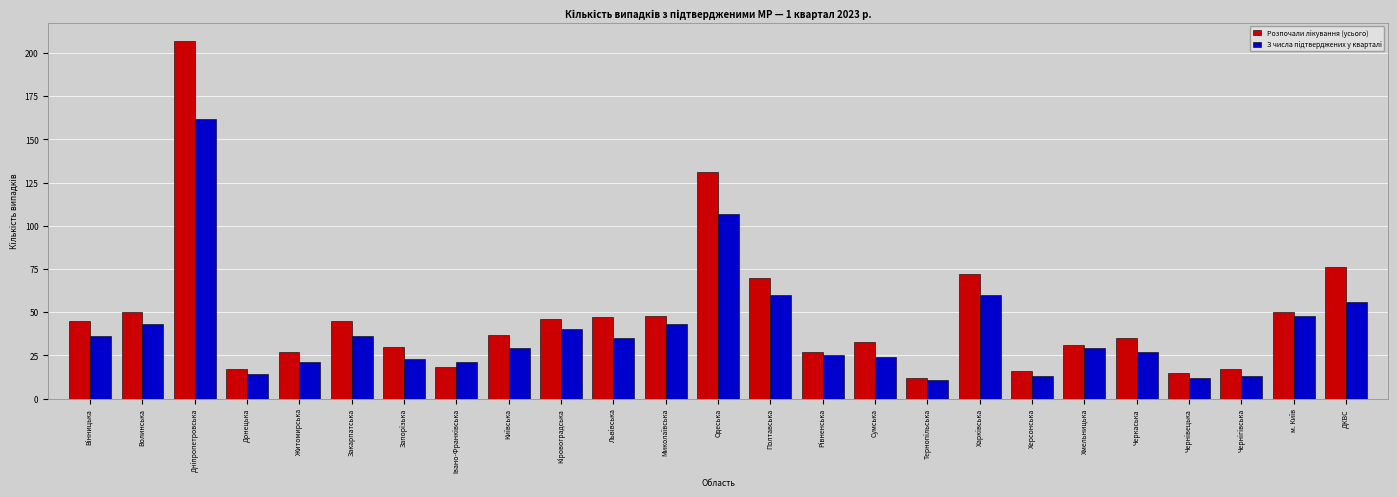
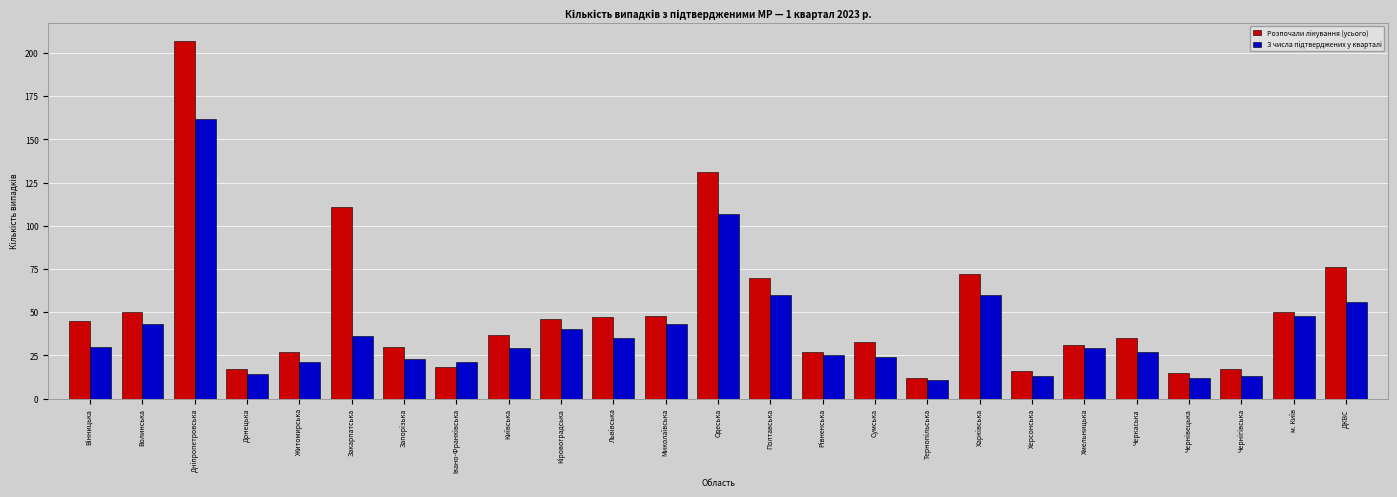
  {
    "Розпочали лікування (усього)": {
      "Вінницька": 45,
      "Волинська": 50,
      "Дніпропетровська": 207,
      "Донецька": 17,
      "Житомирська": 27,
-     "Закарпатська": 45,
+     "Закарпатська": 111,
      "Запорізька": 30,
      "Івано-Франківська": 18,
      "Київська": 37,
      "Кіровоградська": 46,
      "Львівська": 47,
      "Миколаївська": 48,
      "Одеська": 131,
      "Полтавська": 70,
      "Рівненська": 27,
      "Сумська": 33,
      "Тернопільська": 12,
      "Харківська": 72,
      "Херсонська": 16,
      "Хмельницька": 31,
      "Черкаська": 35,
      "Чернівецька": 15,
      "Чернігівська": 17,
      "м. Київ": 50,
      "ДКВС": 76
    },
    "З числа підтверджених у кварталі": {
-     "Вінницька": 36,
+     "Вінницька": 30,
      "Волинська": 43,
      "Дніпропетровська": 162,
      "Донецька": 14,
      "Житомирська": 21,
      "Закарпатська": 36,
      "Запорізька": 23,
      "Івано-Франківська": 21,
      "Київська": 29,
      "Кіровоградська": 40,
      "Львівська": 35,
      "Миколаївська": 43,
      "Одеська": 107,
      "Полтавська": 60,
      "Рівненська": 25,
      "Сумська": 24,
      "Тернопільська": 11,
      "Харківська": 60,
      "Херсонська": 13,
      "Хмельницька": 29,
      "Черкаська": 27,
      "Чернівецька": 12,
      "Чернігівська": 13,
      "м. Київ": 48,
      "ДКВС": 56
    }
  }
